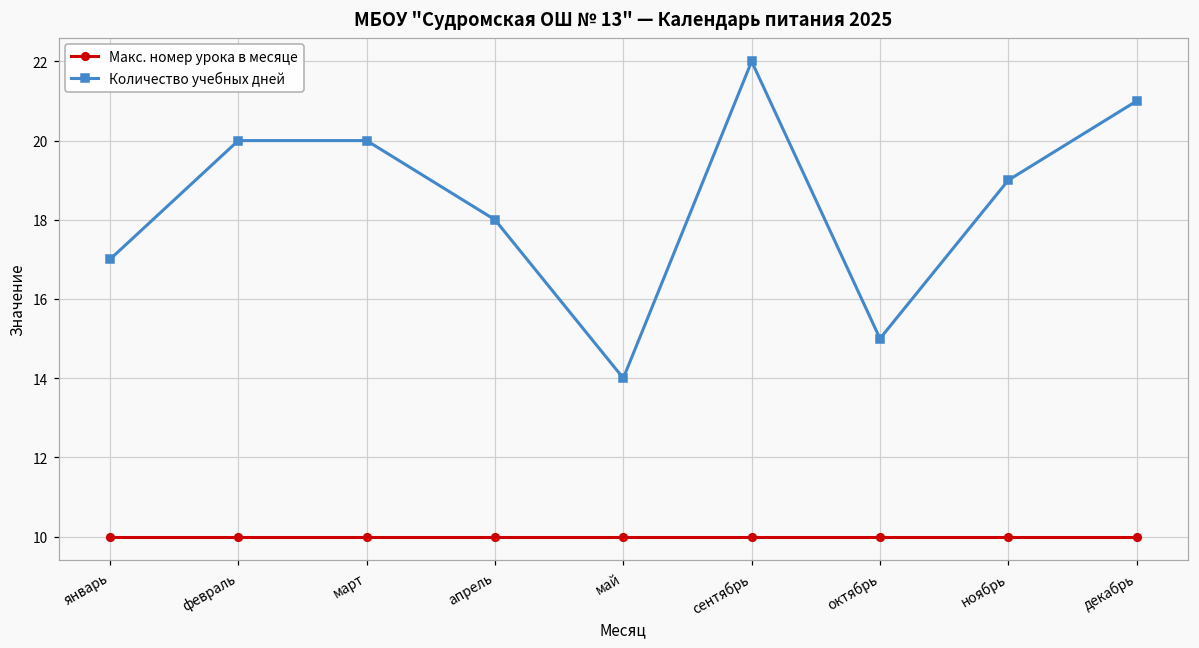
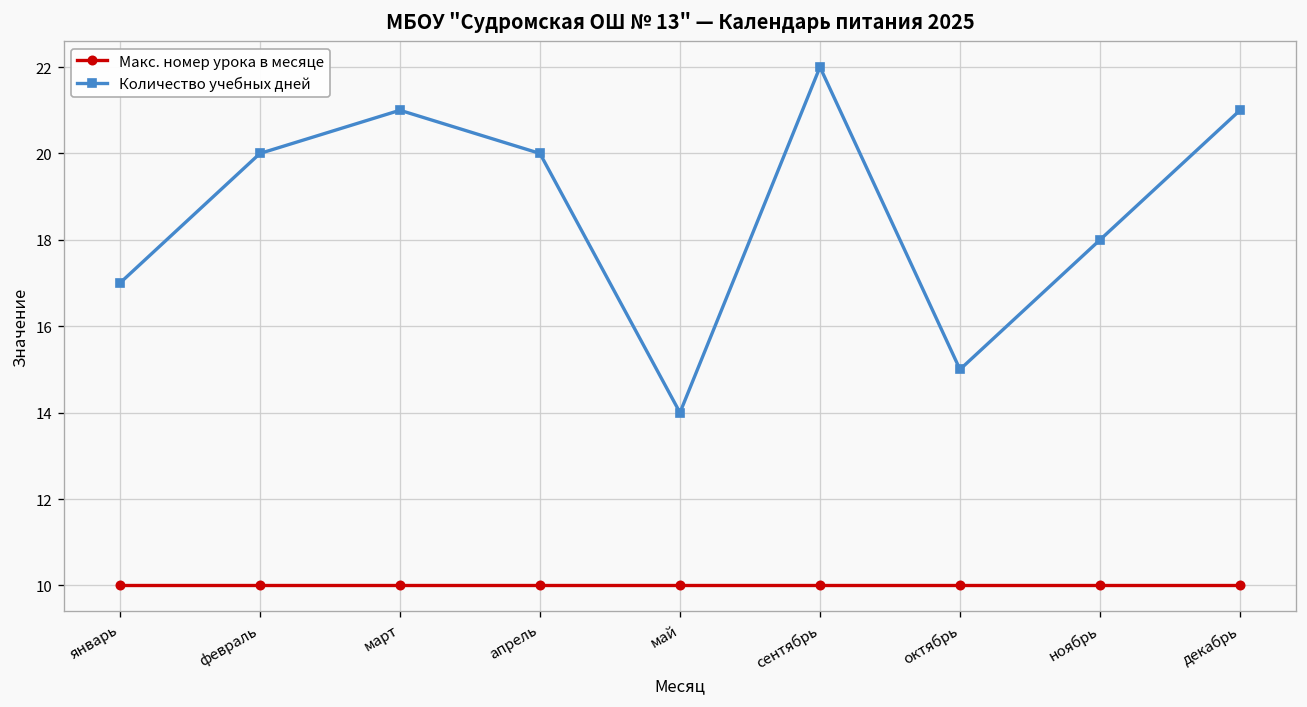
  {
    "Макс. номер урока в месяце": {
      "январь": 10,
      "февраль": 10,
      "март": 10,
      "апрель": 10,
      "май": 10,
      "сентябрь": 10,
      "октябрь": 10,
      "ноябрь": 10,
      "декабрь": 10
    },
    "Количество учебных дней": {
      "январь": 17,
      "февраль": 20,
-     "март": 20,
-     "апрель": 18,
+     "март": 21,
+     "апрель": 20,
      "май": 14,
      "сентябрь": 22,
      "октябрь": 15,
-     "ноябрь": 19,
+     "ноябрь": 18,
      "декабрь": 21
    }
  }
